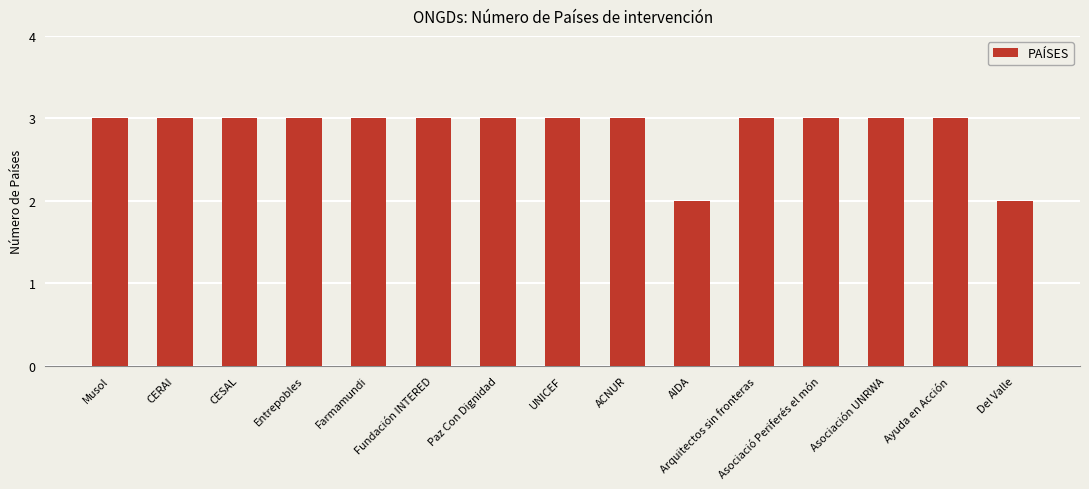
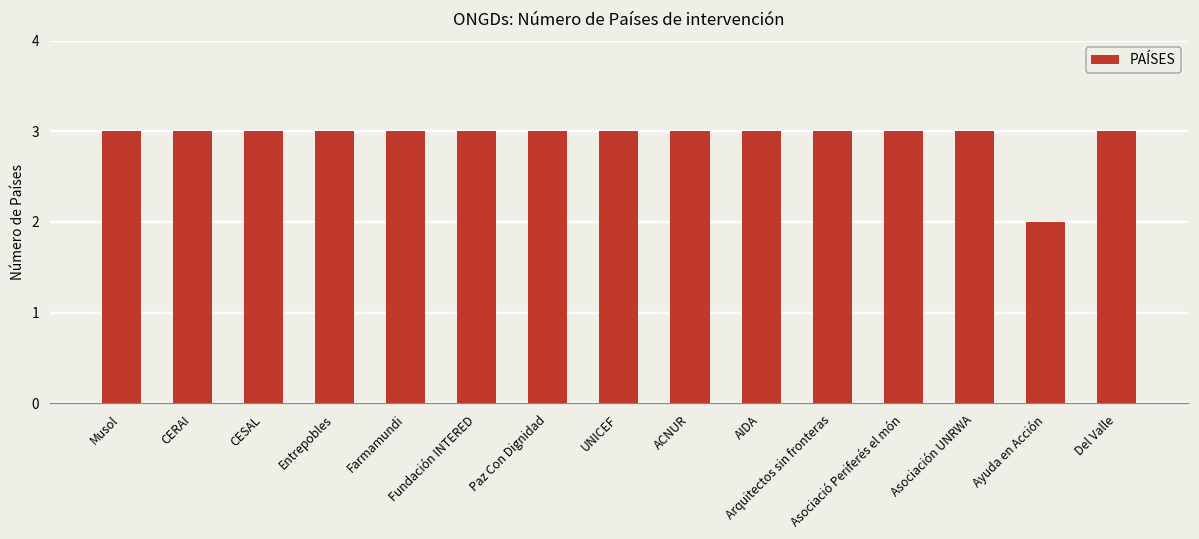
  {
    "Musol": 3,
    "CERAI": 3,
    "CESAL": 3,
    "Entrepobles": 3,
    "Farmamundi": 3,
    "Fundación INTERED": 3,
    "Paz Con Dignidad": 3,
    "UNICEF": 3,
    "ACNUR": 3,
-   "AIDA": 2,
+   "AIDA": 3,
    "Arquitectos sin fronteras": 3,
    "Asociació Periferés el món": 3,
    "Asociación UNRWA": 3,
-   "Ayuda en Acción": 3,
-   "Del Valle": 2
+   "Ayuda en Acción": 2,
+   "Del Valle": 3
  }
